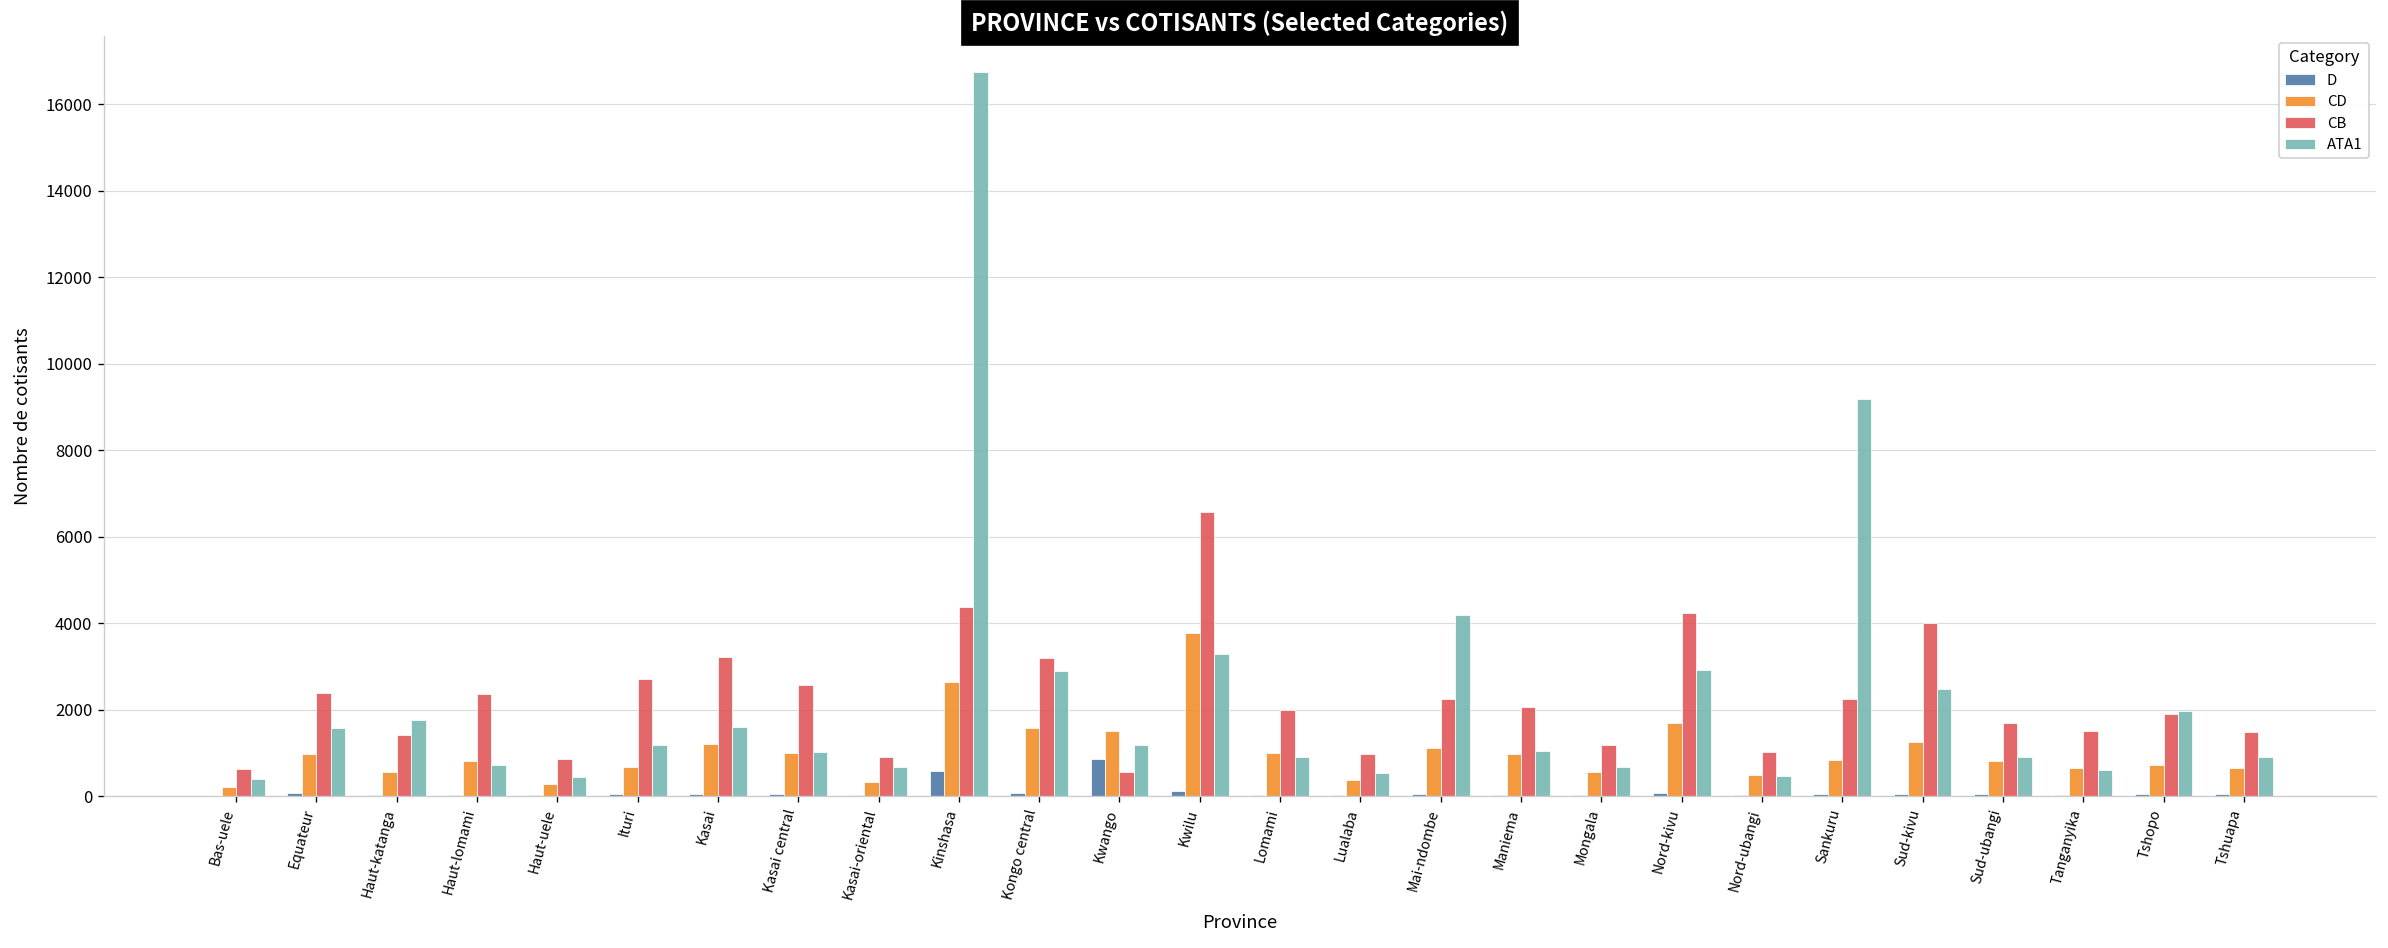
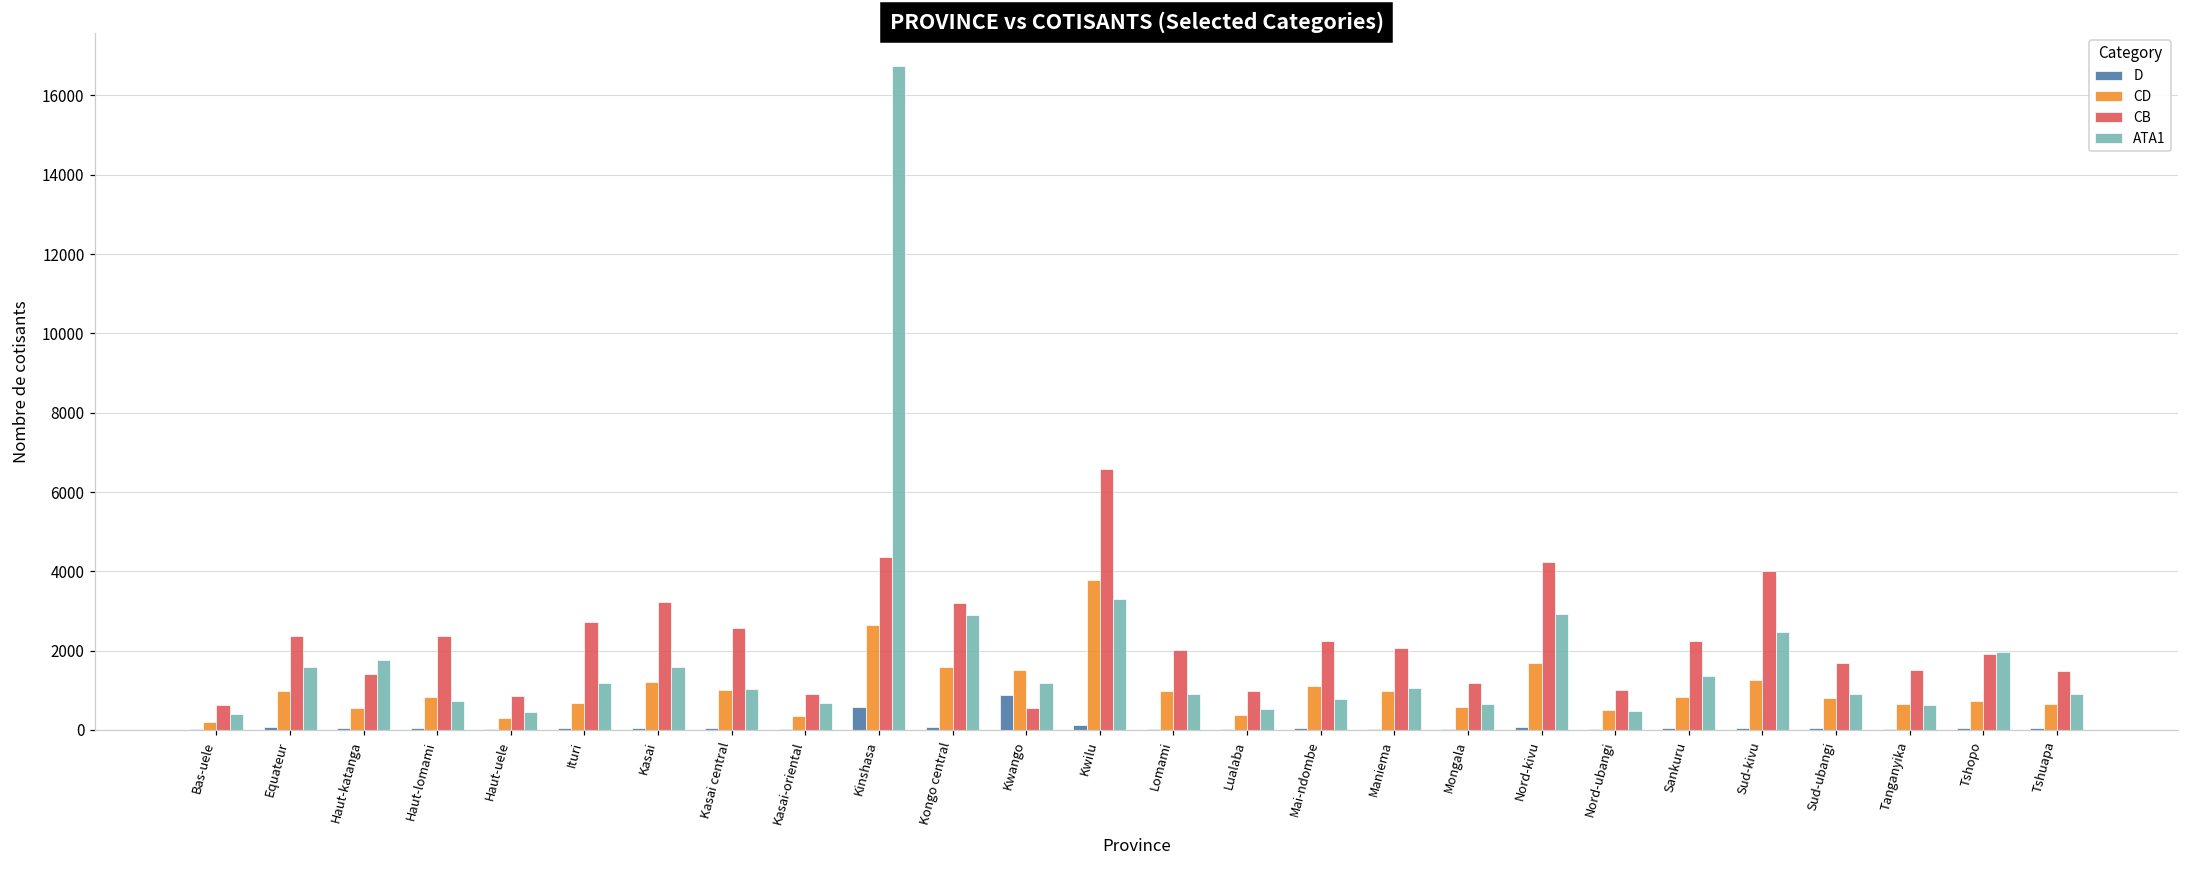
  {
    "D": {
      "Kinshasa": 600,
      "Kwango": 900,
      "Kwilu": 100,
      "Nord-kivu": 100
    },
    "CD": {
      "Bas-uele": 200,
      "Equateur": 1000,
      "Haut-katanga": 600,
      "Haut-lomami": 800,
      "Haut-uele": 300,
      "Ituri": 700,
      "Kasai": 1200,
      "Kasai central": 1000,
      "Kasai-oriental": 300,
      "Kinshasa": 2600,
      "Kongo central": 1600,
      "Kwango": 1500,
      "Kwilu": 3800,
      "Lomami": 1000,
      "Lualaba": 400,
      "Mai-ndombe": 1100,
      "Maniema": 1000,
      "Mongala": 600,
      "Nord-kivu": 1700,
      "Nord-ubangi": 500,
      "Sankuru": 800,
      "Sud-kivu": 1200,
      "Sud-ubangi": 800,
      "Tanganyika": 600,
      "Tshopo": 700,
      "Tshuapa": 700
    },
    "CB": {
      "Bas-uele": 600,
      "Equateur": 2400,
      "Haut-katanga": 1400,
      "Haut-lomami": 2400,
      "Haut-uele": 900,
      "Ituri": 2700,
      "Kasai": 3200,
      "Kasai central": 2600,
      "Kasai-oriental": 900,
      "Kinshasa": 4400,
      "Kongo central": 3200,
      "Kwango": 600,
      "Kwilu": 6600,
      "Lomami": 2000,
      "Lualaba": 1000,
      "Mai-ndombe": 2300,
      "Maniema": 2100,
      "Mongala": 1200,
      "Nord-kivu": 4200,
      "Nord-ubangi": 1000,
      "Sankuru": 2200,
      "Sud-kivu": 4000,
      "Sud-ubangi": 1700,
      "Tanganyika": 1500,
      "Tshopo": 1900,
      "Tshuapa": 1500
    },
    "ATA1": {
      "Bas-uele": 400,
      "Equateur": 1600,
      "Haut-katanga": 1800,
      "Haut-lomami": 700,
      "Haut-uele": 400,
      "Ituri": 1200,
      "Kasai": 1600,
      "Kasai central": 1000,
      "Kasai-oriental": 700,
      "Kinshasa": 16700,
      "Kongo central": 2900,
      "Kwango": 1200,
      "Kwilu": 3300,
      "Lomami": 900,
      "Lualaba": 500,
-     "Mai-ndombe": 4200,
+     "Mai-ndombe": 800,
      "Maniema": 1100,
      "Mongala": 700,
      "Nord-kivu": 2900,
      "Nord-ubangi": 500,
-     "Sankuru": 9200,
+     "Sankuru": 1400,
      "Sud-kivu": 2500,
      "Sud-ubangi": 900,
      "Tanganyika": 600,
      "Tshopo": 2000,
      "Tshuapa": 900
    }
  }
